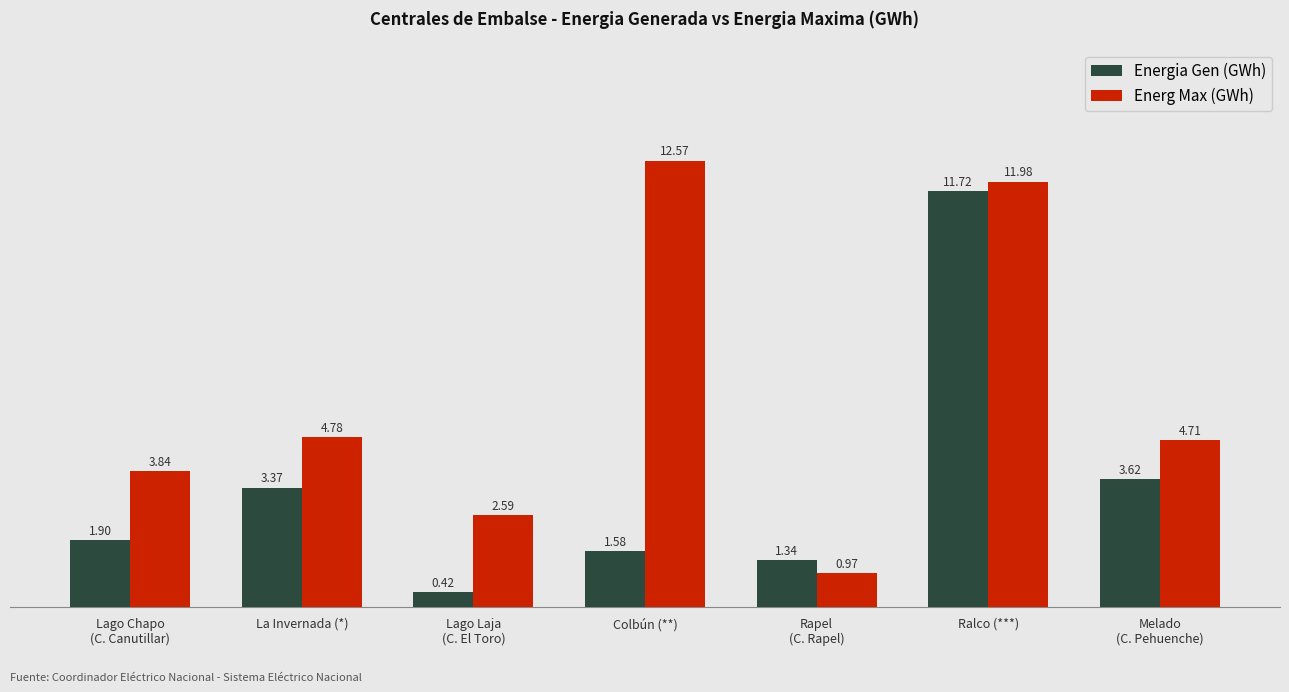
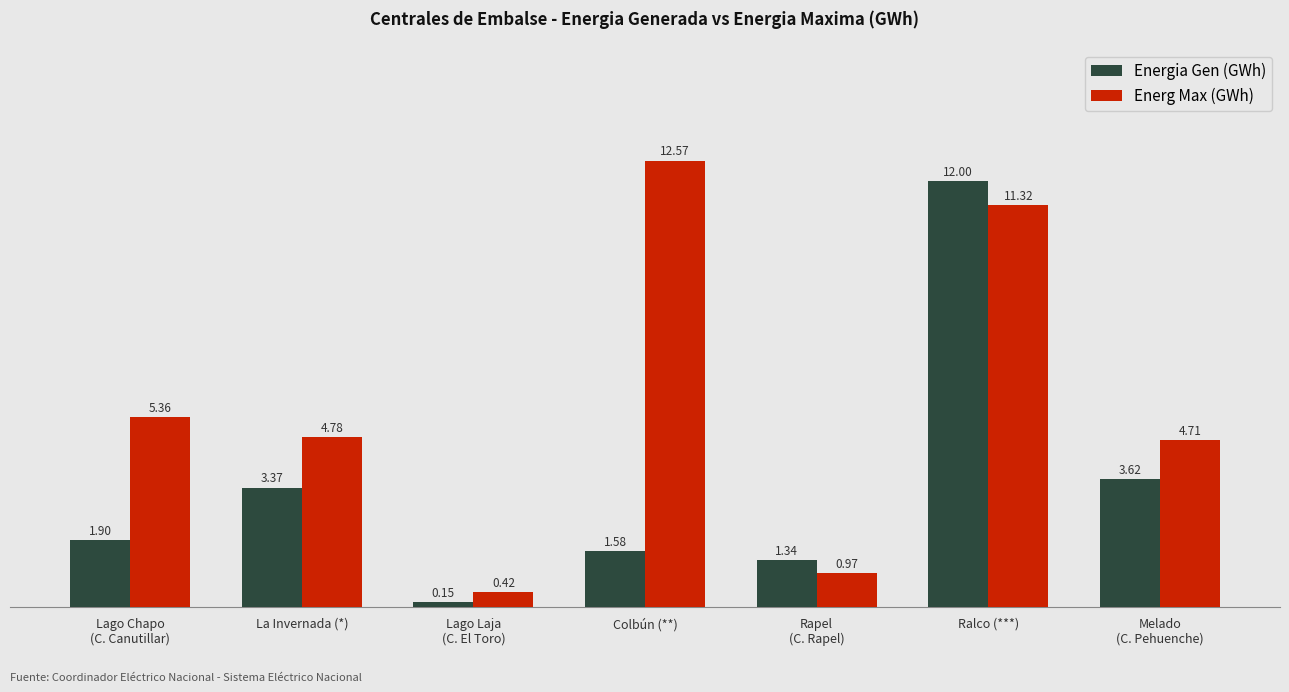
  {
    "Energia Gen (GWh)": {
      "Lago Chapo (C. Canutillar)": 1.90,
      "La Invernada (*)": 3.37,
-     "Lago Laja (C. El Toro)": 0.42,
+     "Lago Laja (C. El Toro)": 0.15,
      "Colbún (**)": 1.58,
      "Rapel (C. Rapel)": 1.34,
-     "Ralco (***)": 11.72,
+     "Ralco (***)": 12.00,
      "Melado (C. Pehuenche)": 3.62
    },
    "Energ Max (GWh)": {
-     "Lago Chapo (C. Canutillar)": 3.84,
+     "Lago Chapo (C. Canutillar)": 5.36,
      "La Invernada (*)": 4.78,
-     "Lago Laja (C. El Toro)": 2.59,
+     "Lago Laja (C. El Toro)": 0.42,
      "Colbún (**)": 12.57,
      "Rapel (C. Rapel)": 0.97,
-     "Ralco (***)": 11.98,
+     "Ralco (***)": 11.32,
      "Melado (C. Pehuenche)": 4.71
    }
  }
